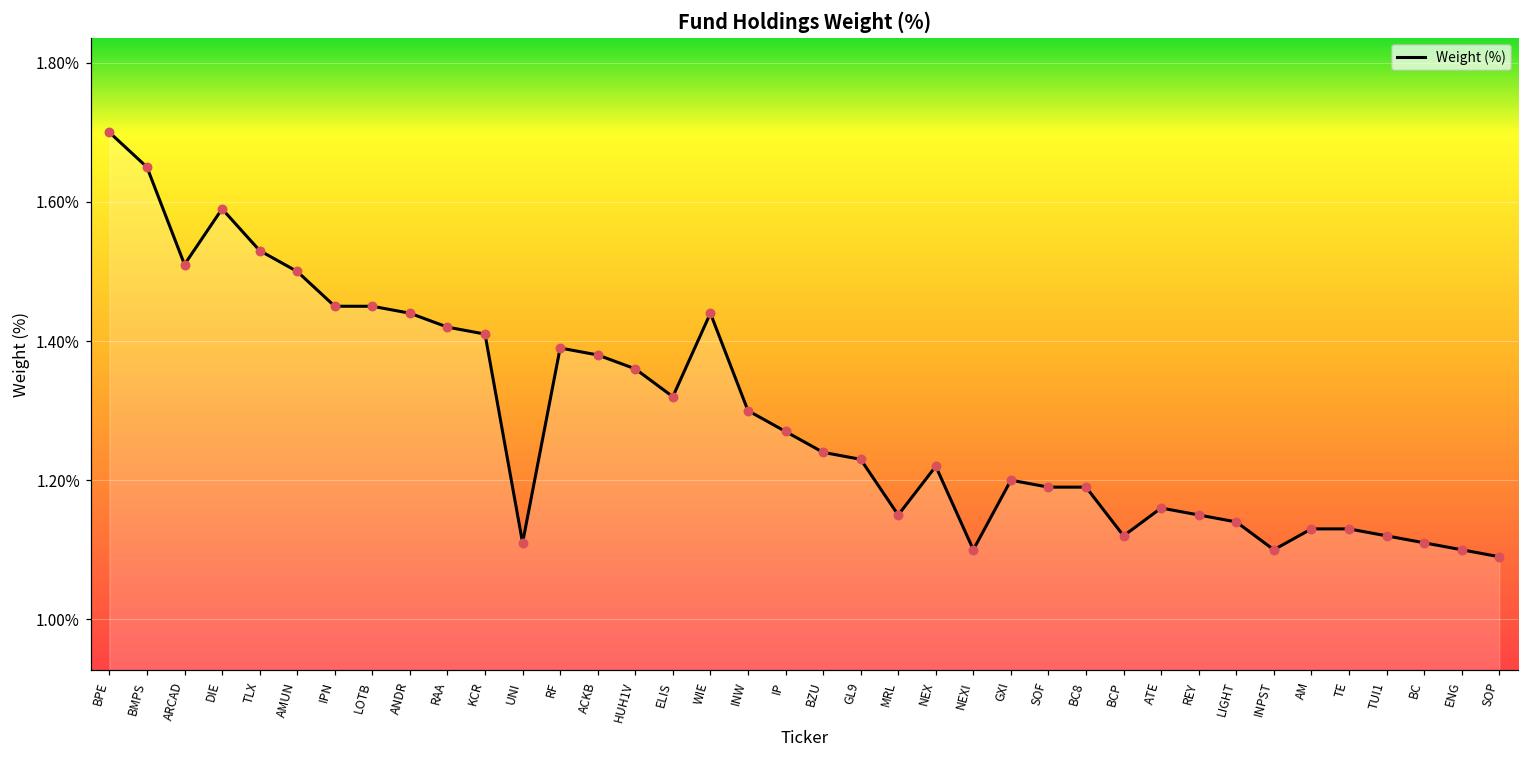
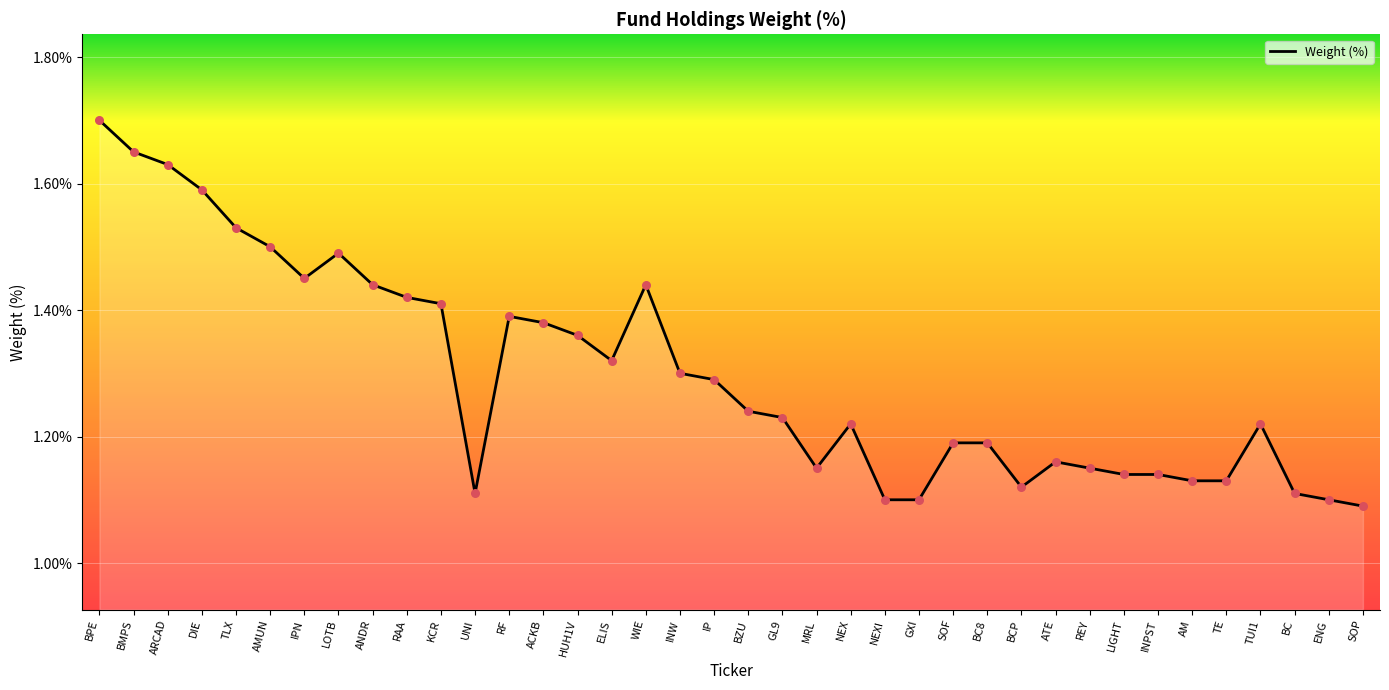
  {
    "BPE": "1.70%",
    "BMPS": "1.65%",
-   "ARCAD": "1.51%",
+   "ARCAD": "1.63%",
    "DIE": "1.59%",
    "TLX": "1.53%",
    "AMUN": "1.50%",
    "IPN": "1.45%",
-   "LOTB": "1.45%",
+   "LOTB": "1.49%",
    "ANDR": "1.44%",
    "RAA": "1.42%",
    "KCR": "1.41%",
    "UNI": "1.11%",
    "RF": "1.39%",
    "ACKB": "1.38%",
    "HUH1V": "1.36%",
    "ELIS": "1.32%",
    "WIE": "1.44%",
    "INW": "1.30%",
-   "IP": "1.27%",
+   "IP": "1.29%",
    "BZU": "1.24%",
    "GL9": "1.23%",
    "MRL": "1.15%",
    "NEX": "1.22%",
    "NEXI": "1.10%",
-   "GXI": "1.2%",
+   "GXI": "1.1%",
    "SOF": "1.19%",
    "BC8": "1.19%",
    "BCP": "1.12%",
    "ATE": "1.16%",
    "REY": "1.15%",
    "LIGHT": "1.14%",
-   "INPST": "1.10%",
+   "INPST": "1.14%",
    "AM": "1.13%",
    "TE": "1.13%",
-   "TUI1": "1.12%",
+   "TUI1": "1.22%",
    "BC": "1.11%",
    "ENG": "1.10%",
    "SOP": "1.09%"
  }
